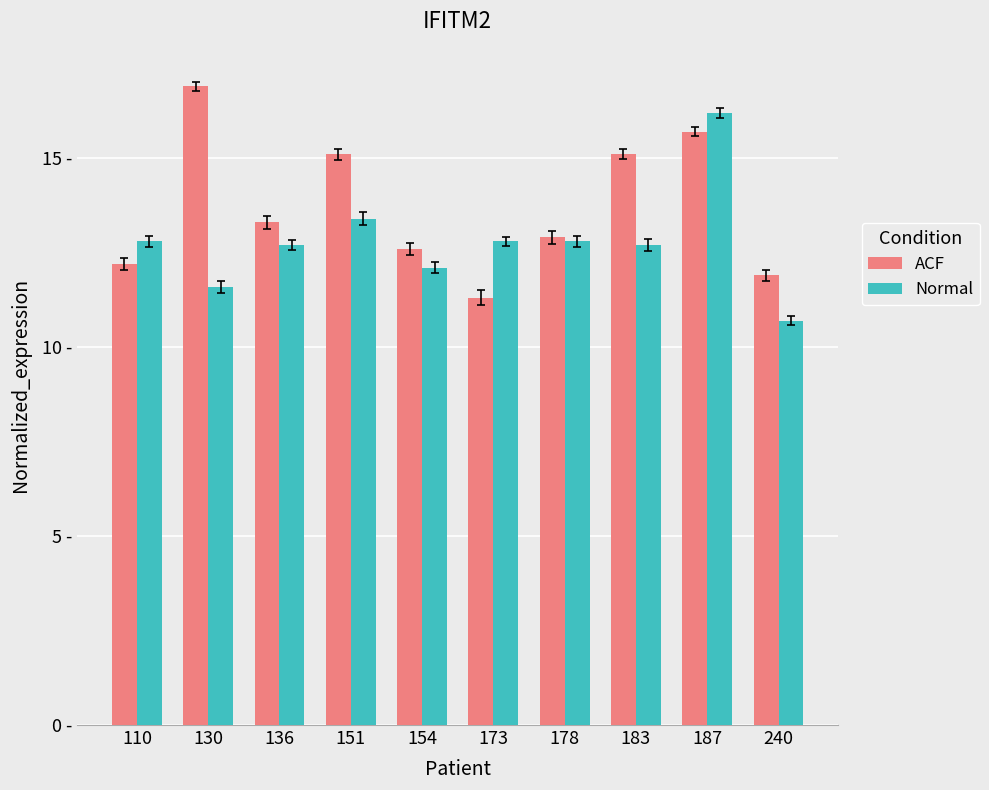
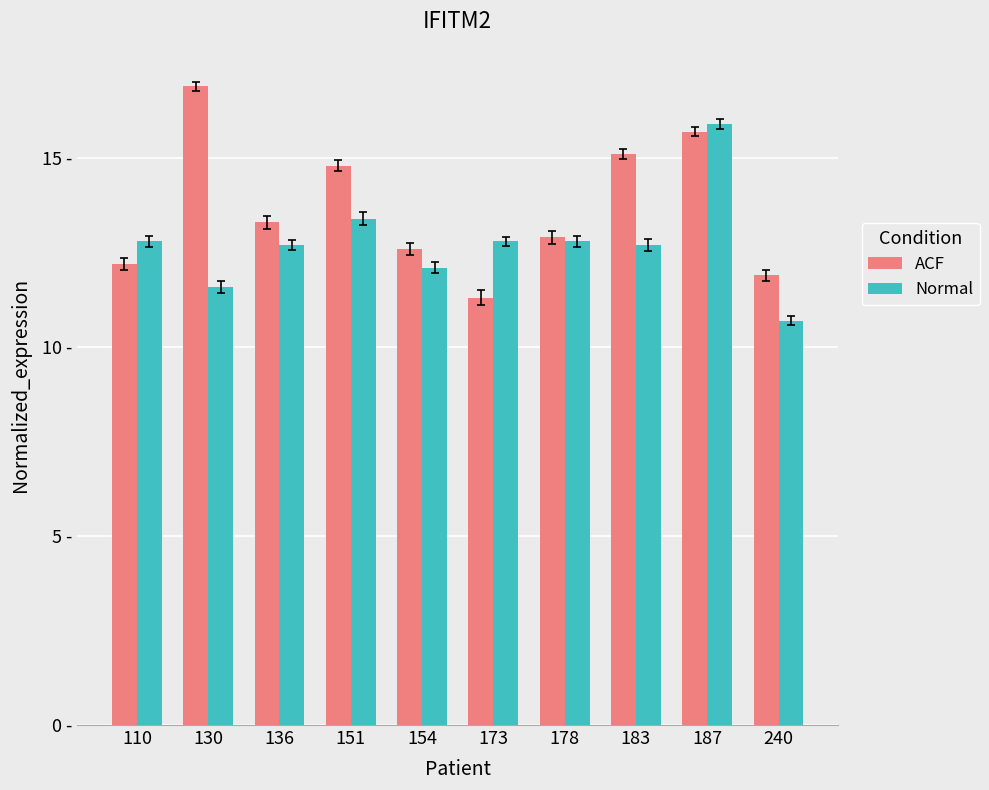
  {
    "ACF": {
      "110": "12.2 -",
      "130": "16.9 -",
      "136": "13.3 -",
-     "151": "15.1 -",
+     "151": "14.8 -",
      "154": "12.6 -",
      "173": "11.3 -",
      "178": "12.9 -",
      "183": "15.1 -",
      "187": "15.7 -",
      "240": "11.9 -"
    },
    "Normal": {
      "110": "12.8 -",
      "130": "11.6 -",
      "136": "12.7 -",
      "151": "13.4 -",
      "154": "12.1 -",
      "173": "12.8 -",
      "178": "12.8 -",
      "183": "12.7 -",
-     "187": "16.2 -",
+     "187": "15.9 -",
      "240": "10.7 -"
    }
  }
